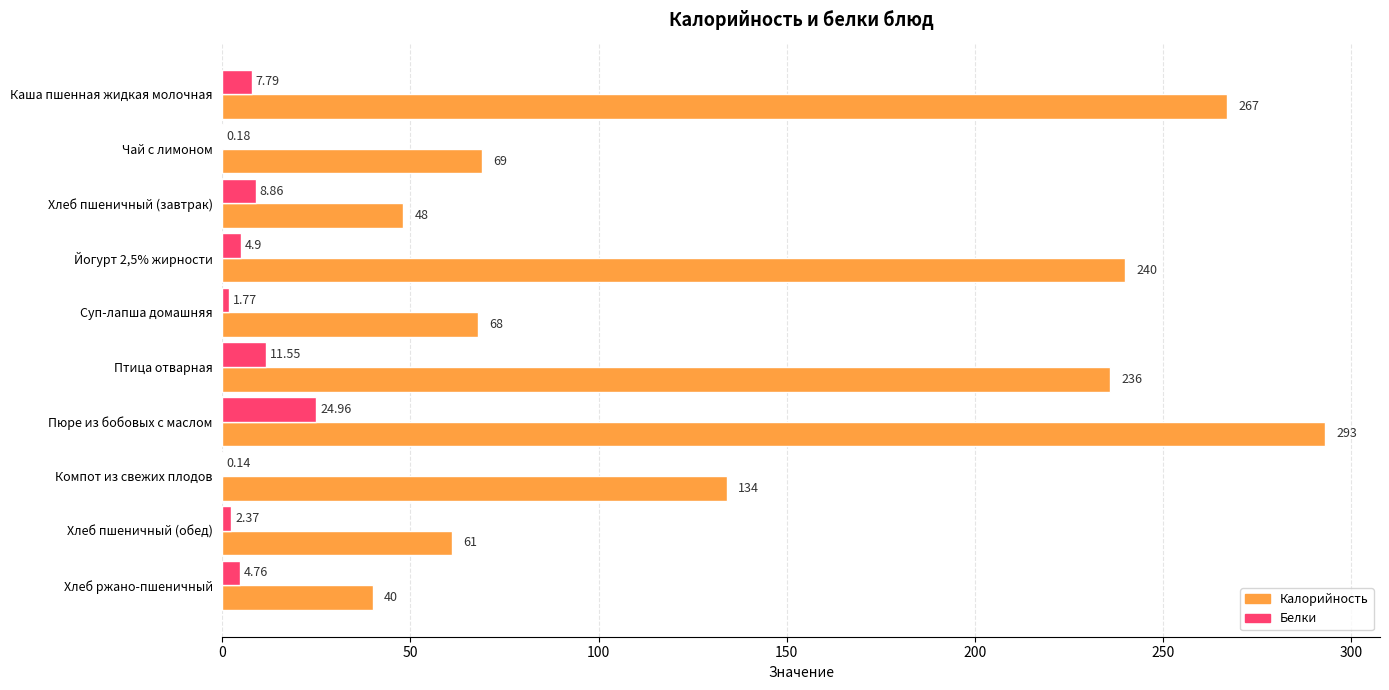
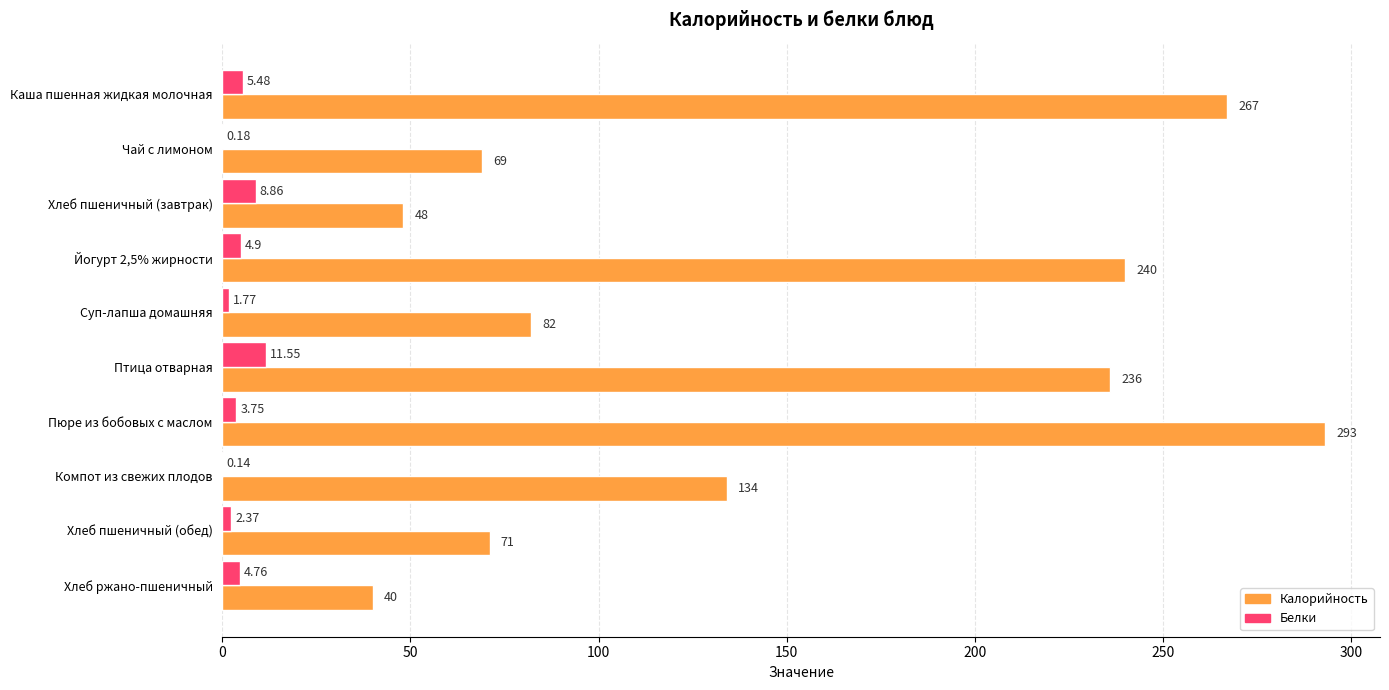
  {
    "Калорийность": {
      "Каша пшенная жидкая молочная": 267,
      "Чай с лимоном": 69,
      "Хлеб пшеничный (завтрак)": 48,
      "Йогурт 2,5% жирности": 240,
-     "Суп-лапша домашняя": 68,
+     "Суп-лапша домашняя": 82,
      "Птица отварная": 236,
      "Пюре из бобовых с маслом": 293,
      "Компот из свежих плодов": 134,
-     "Хлеб пшеничный (обед)": 61,
+     "Хлеб пшеничный (обед)": 71,
      "Хлеб ржано-пшеничный": 40
    },
    "Белки": {
-     "Каша пшенная жидкая молочная": 7.79,
+     "Каша пшенная жидкая молочная": 5.48,
      "Чай с лимоном": 0.18,
      "Хлеб пшеничный (завтрак)": 8.86,
      "Йогурт 2,5% жирности": 4.9,
      "Суп-лапша домашняя": 1.77,
      "Птица отварная": 11.55,
-     "Пюре из бобовых с маслом": 24.96,
+     "Пюре из бобовых с маслом": 3.75,
      "Компот из свежих плодов": 0.14,
      "Хлеб пшеничный (обед)": 2.37,
      "Хлеб ржано-пшеничный": 4.76
    }
  }
